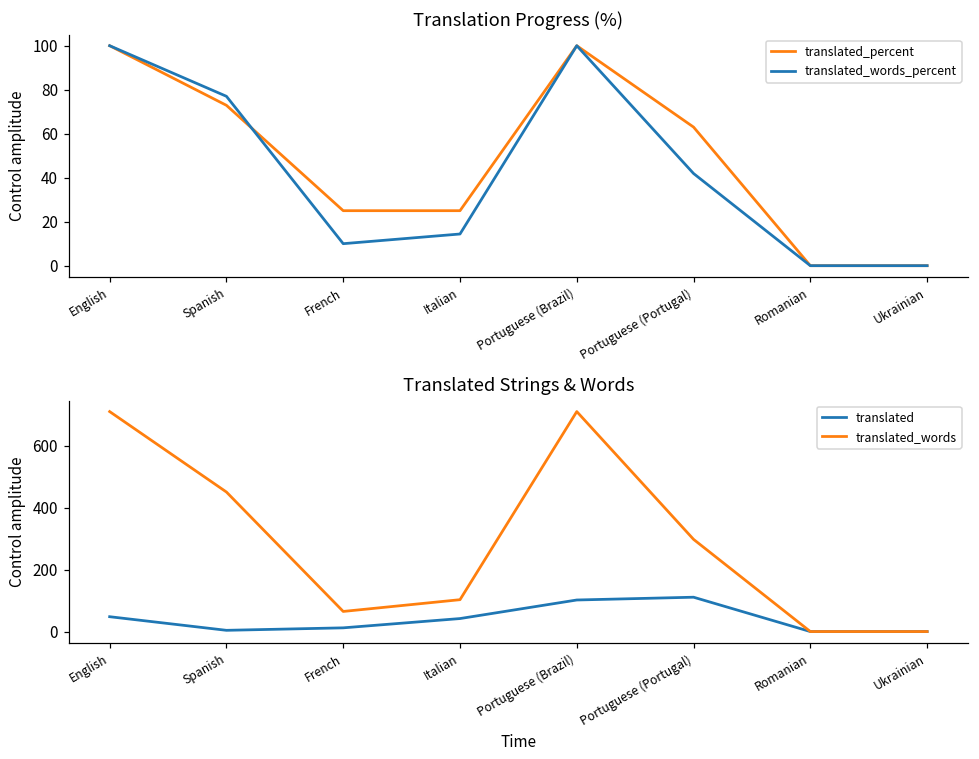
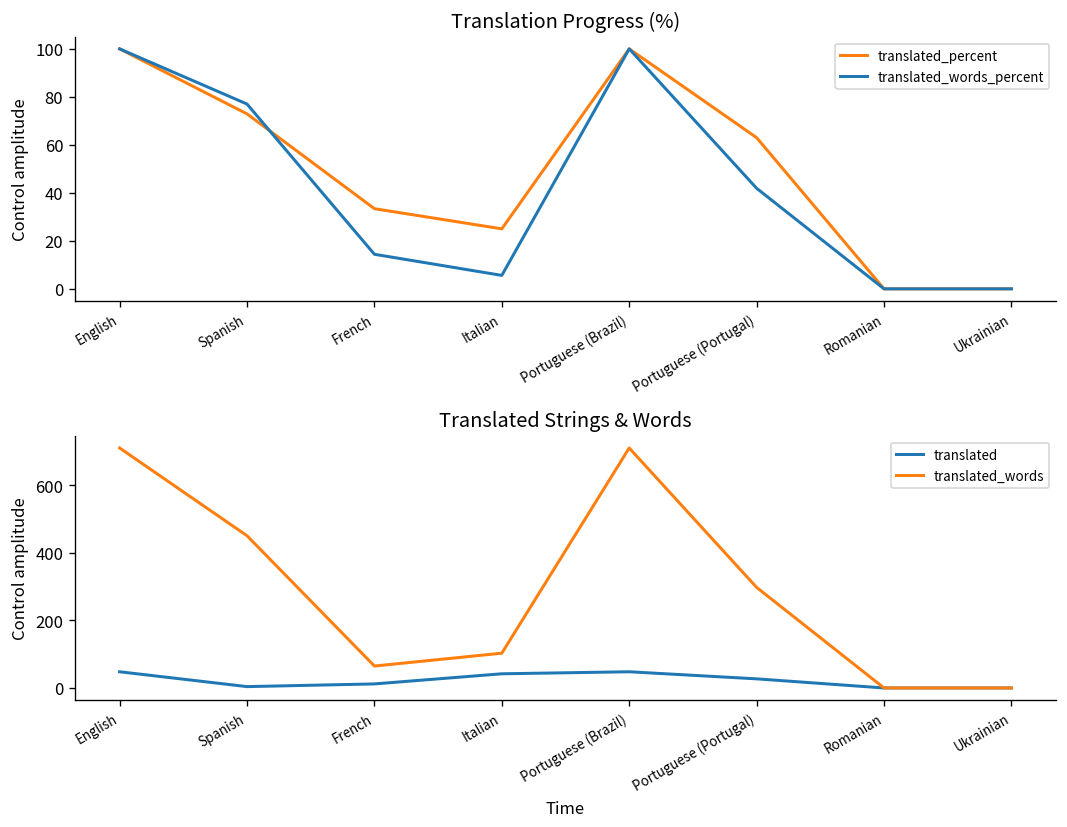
  {
    "Translation Progress (%)": {
      "translated_percent": {
        "Spanish": 73,
-       "French": 25,
+       "French": 33,
        "Italian": 25,
        "Portuguese (Portugal)": 63
      },
      "translated_words_percent": {
        "Spanish": 77,
-       "French": 10,
-       "Italian": 14,
+       "French": 14,
+       "Italian": 6,
        "Portuguese (Portugal)": 42
      }
    },
    "Translated Strings & Words": {
      "translated": {
        "English": 50,
        "Spanish": 0,
        "French": 10,
        "Italian": 40,
-       "Portuguese (Brazil)": 100,
-       "Portuguese (Portugal)": 110
+       "Portuguese (Brazil)": 50,
+       "Portuguese (Portugal)": 30
      },
      "translated_words": {
        "English": 710,
        "Spanish": 450,
        "French": 70,
        "Italian": 100,
        "Portuguese (Brazil)": 710,
        "Portuguese (Portugal)": 300
      }
    }
  }
